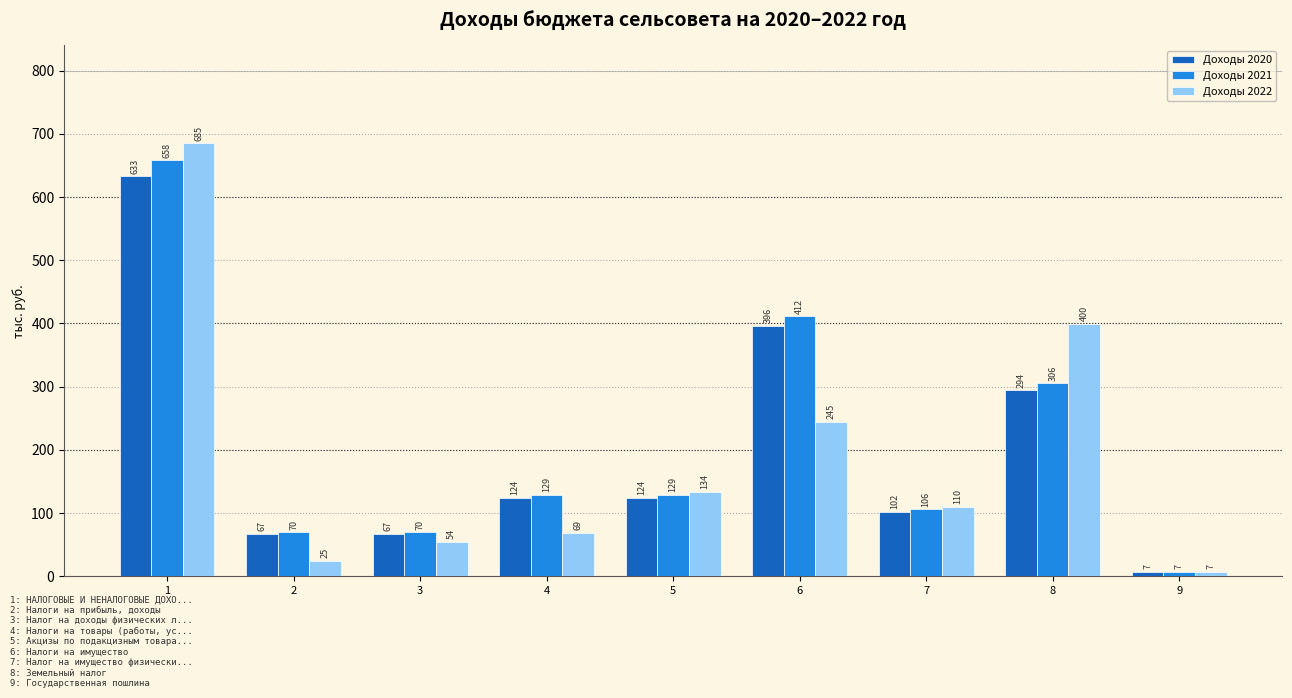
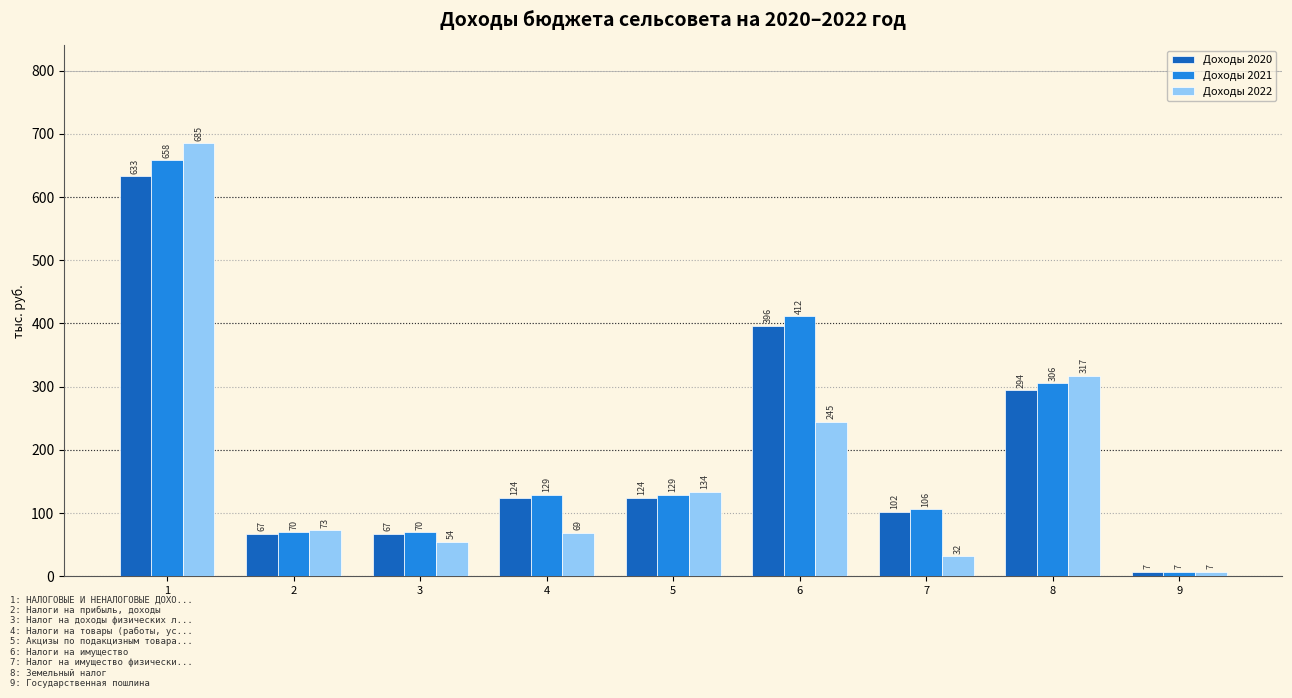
  {
    "Доходы 2022": {
      "1": 685,
-     "2": 25,
+     "2": 73,
      "3": 54,
      "4": 69,
      "5": 134,
      "6": 245,
-     "7": 110,
-     "8": 400,
+     "7": 32,
+     "8": 317,
      "9": 7
    }
  }
